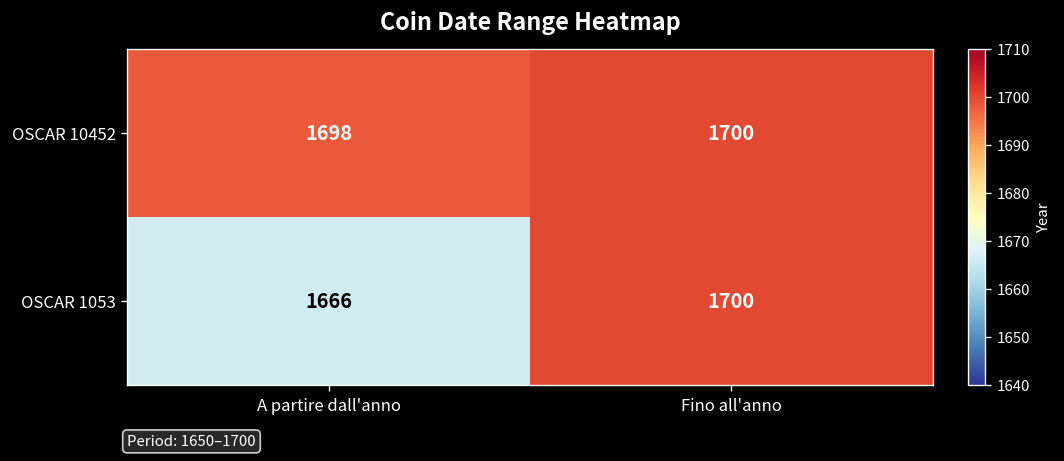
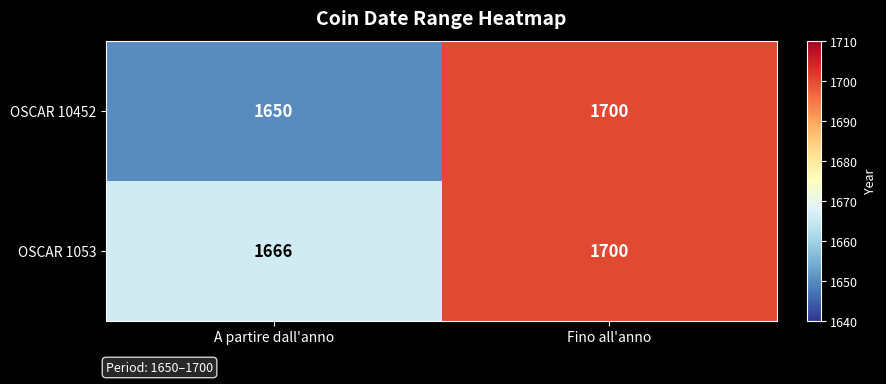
  {
    "OSCAR 10452": {
-     "A partire dall'anno": 1698,
+     "A partire dall'anno": 1650,
      "Fino all'anno": 1700
    },
    "OSCAR 1053": {
      "A partire dall'anno": 1666,
      "Fino all'anno": 1700
    }
  }
